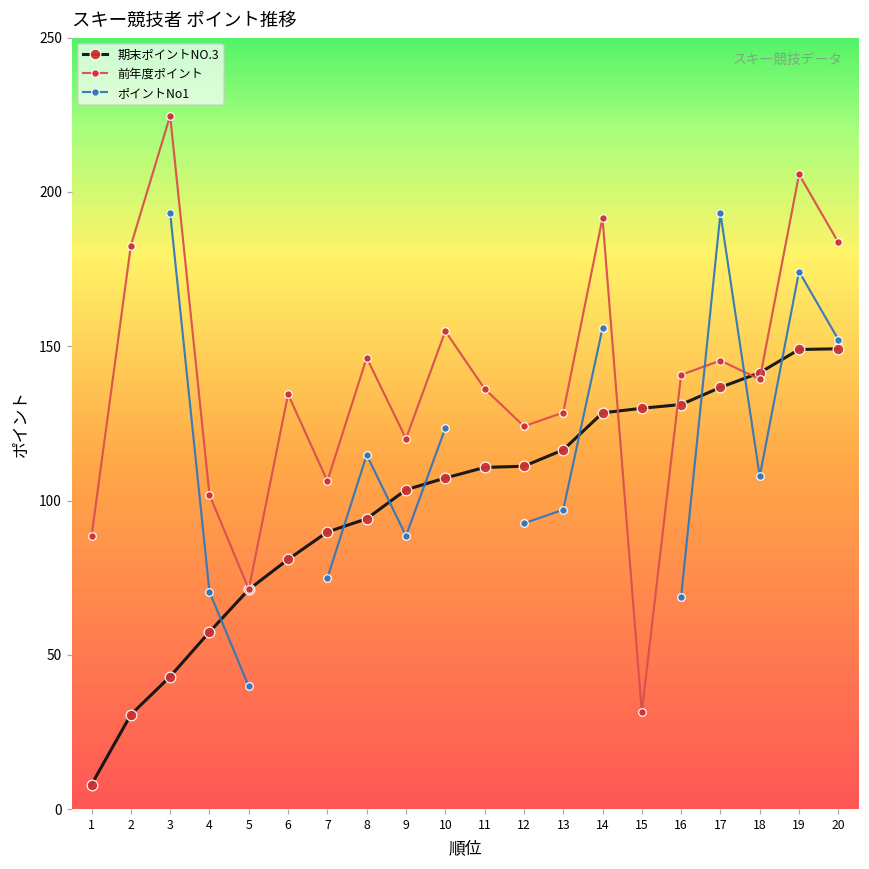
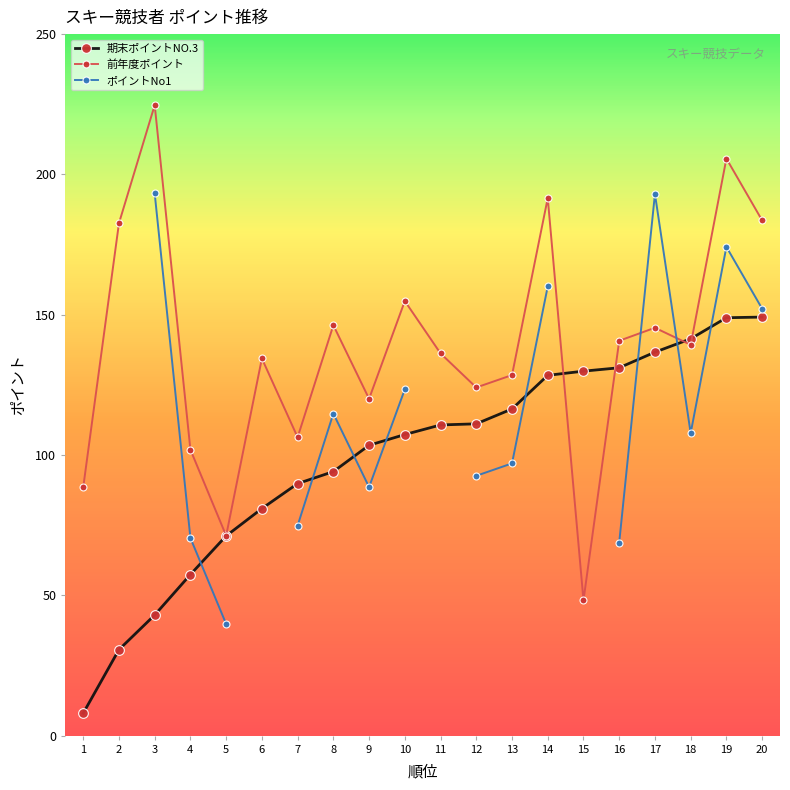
  {
    "期末ポイントNO.3": {
      "1": 8,
      "2": 31,
      "3": 43,
      "4": 57,
      "6": 81,
      "7": 90,
      "8": 94,
      "9": 103,
      "10": 107,
      "11": 111,
      "12": 111,
      "13": 116,
      "14": 128,
      "15": 130,
      "16": 131,
      "17": 137,
      "18": 141,
      "19": 149,
      "20": 149
    },
    "前年度ポイント": {
      "1": 88,
      "2": 183,
      "3": 225,
      "4": 102,
      "6": 134,
      "7": 106,
      "8": 146,
      "9": 120,
      "10": 155,
      "11": 136,
      "12": 124,
      "13": 128,
      "14": 192,
-     "15": 31,
+     "15": 48,
      "16": 141,
      "17": 145,
      "18": 139,
      "19": 206,
      "20": 184
    },
    "ポイントNo1": {
      "3": 193,
      "4": 70,
      "5": 40,
      "7": 75,
      "8": 115,
      "9": 89,
      "10": 123,
      "12": 93,
      "13": 97,
-     "14": 156,
+     "14": 160,
      "16": 69,
      "17": 193,
      "18": 108,
      "19": 174,
      "20": 152
    }
  }
